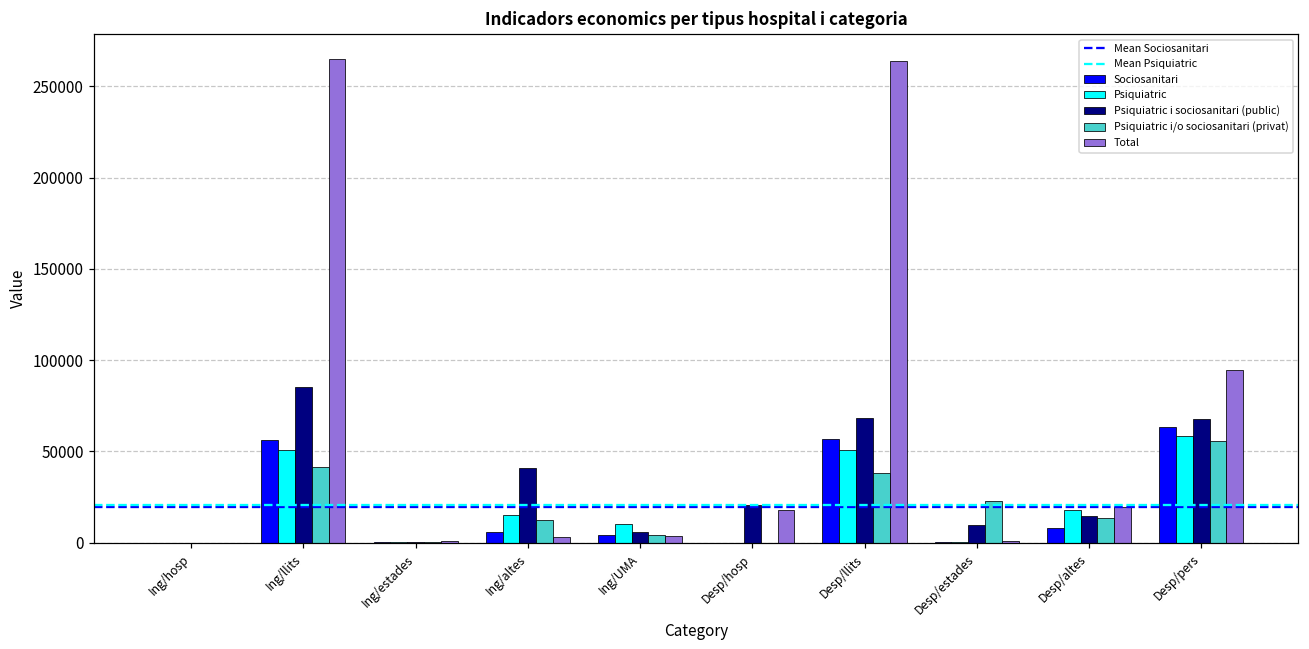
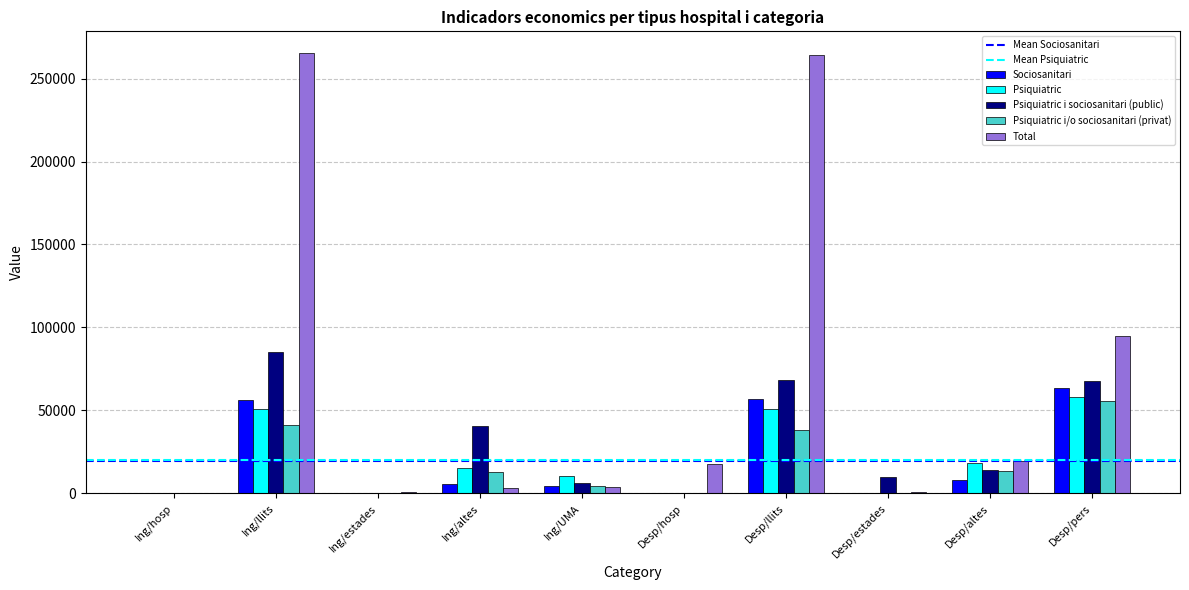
  {
    "Sociosanitari": {
      "Ing/llits": 56000,
      "Ing/altes": 6000,
      "Ing/UMA": 4000,
      "Desp/llits": 57000,
      "Desp/altes": 8000,
      "Desp/pers": 63000
    },
    "Psiquiatric": {
      "Ing/llits": 51000,
      "Ing/altes": 15000,
      "Ing/UMA": 10000,
      "Desp/llits": 51000,
      "Desp/altes": 18000,
      "Desp/pers": 58000
    },
    "Psiquiatric i sociosanitari (public)": {
      "Ing/llits": 85000,
      "Ing/altes": 41000,
      "Ing/UMA": 6000,
-     "Desp/hosp": 21000,
+     "Desp/hosp": 0,
      "Desp/llits": 68000,
      "Desp/estades": 10000,
      "Desp/altes": 14000,
      "Desp/pers": 68000
    },
    "Psiquiatric i/o sociosanitari (privat)": {
      "Ing/llits": 41000,
      "Ing/altes": 13000,
      "Ing/UMA": 4000,
      "Desp/llits": 38000,
-     "Desp/estades": 23000,
+     "Desp/estades": 0,
      "Desp/altes": 13000,
      "Desp/pers": 55000
    },
    "Total": {
      "Ing/llits": 265000,
      "Ing/altes": 3000,
      "Ing/UMA": 4000,
      "Desp/hosp": 18000,
      "Desp/llits": 264000,
      "Desp/altes": 19000,
      "Desp/pers": 95000
    }
  }
